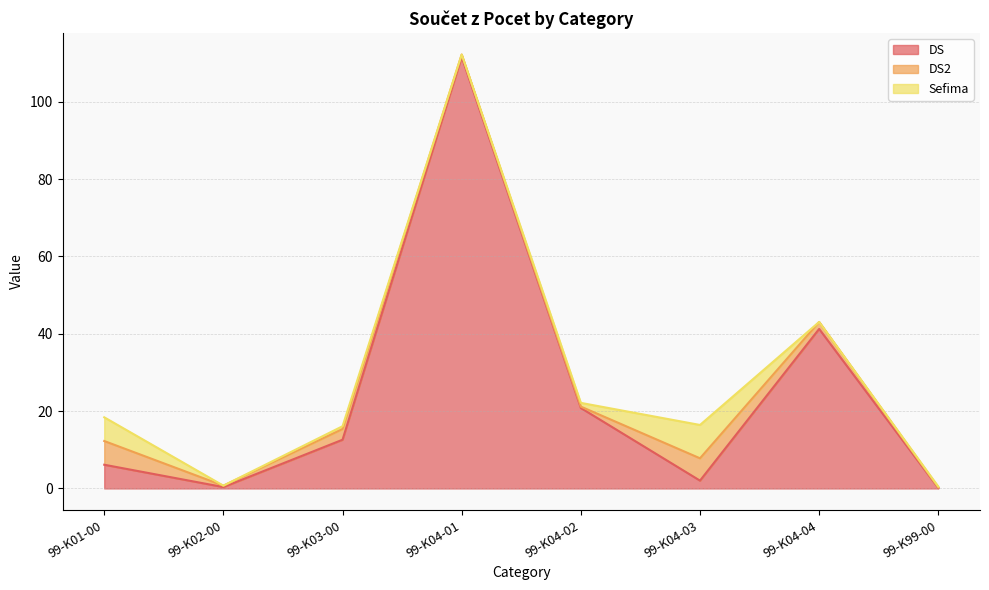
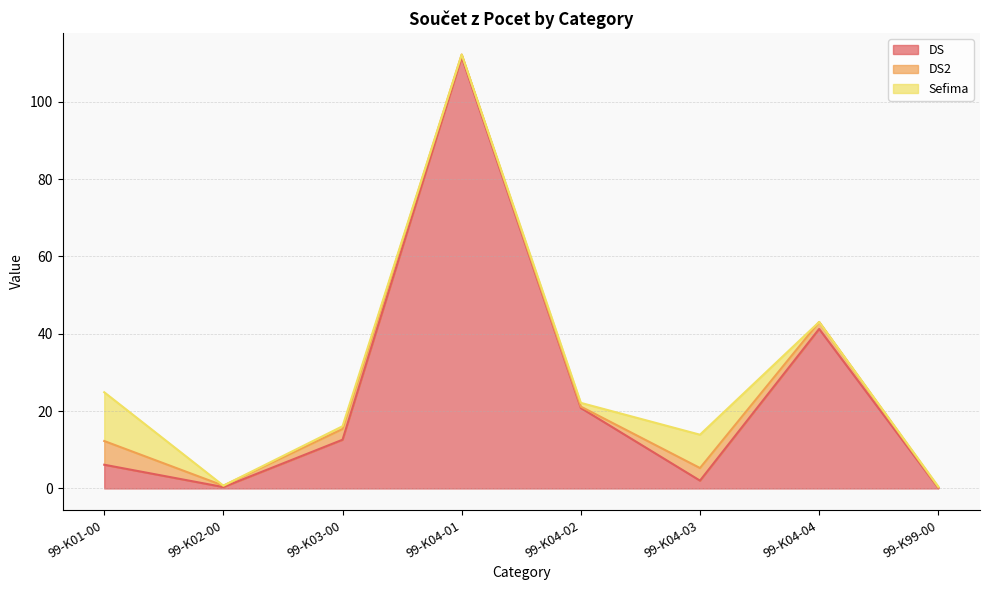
  {
    "DS": {
      "99-K01-00": 6,
      "99-K03-00": 13,
      "99-K04-03": 2,
      "99-K04-04": 41
    },
    "DS2": {
      "99-K01-00": 6,
      "99-K03-00": 3,
-     "99-K04-03": 6
+     "99-K04-03": 3
    },
    "Sefima": {
-     "99-K01-00": 6,
+     "99-K01-00": 13,
      "99-K03-00": 1,
      "99-K04-02": 1,
      "99-K04-03": 9
    }
  }
